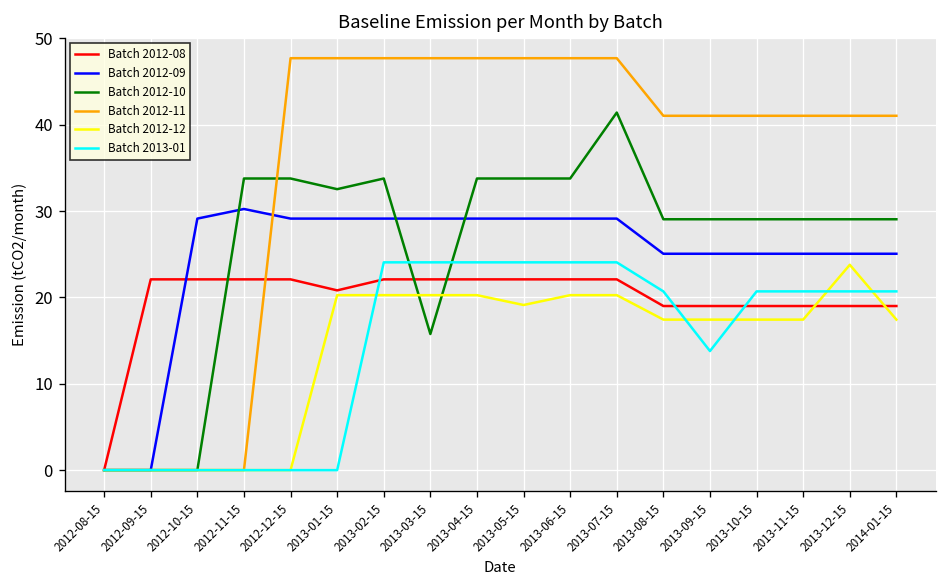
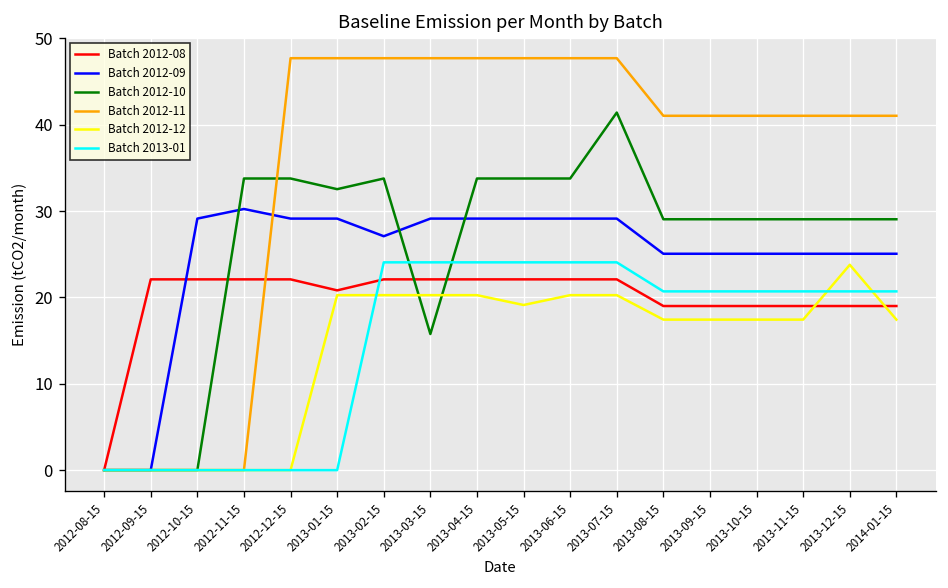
  {
    "Batch 2012-08": {
      "2012-09-15": 22,
      "2012-10-15": 22,
      "2012-11-15": 22,
      "2012-12-15": 22,
      "2013-01-15": 21,
      "2013-02-15": 22,
      "2013-03-15": 22,
      "2013-04-15": 22,
      "2013-05-15": 22,
      "2013-06-15": 22,
      "2013-07-15": 22,
      "2013-08-15": 19,
      "2013-09-15": 19,
      "2013-10-15": 19,
      "2013-11-15": 19,
      "2013-12-15": 19,
      "2014-01-15": 19
    },
    "Batch 2012-09": {
      "2012-10-15": 29,
      "2012-11-15": 30,
      "2012-12-15": 29,
      "2013-01-15": 29,
-     "2013-02-15": 29,
+     "2013-02-15": 27,
      "2013-03-15": 29,
      "2013-04-15": 29,
      "2013-05-15": 29,
      "2013-06-15": 29,
      "2013-07-15": 29,
      "2013-08-15": 25,
      "2013-09-15": 25,
      "2013-10-15": 25,
      "2013-11-15": 25,
      "2013-12-15": 25,
      "2014-01-15": 25
    },
    "Batch 2012-10": {
      "2012-11-15": 34,
      "2012-12-15": 34,
      "2013-01-15": 33,
      "2013-02-15": 34,
      "2013-03-15": 16,
      "2013-04-15": 34,
      "2013-05-15": 34,
      "2013-06-15": 34,
      "2013-07-15": 41,
      "2013-08-15": 29,
      "2013-09-15": 29,
      "2013-10-15": 29,
      "2013-11-15": 29,
      "2013-12-15": 29,
      "2014-01-15": 29
    },
    "Batch 2012-11": {
      "2012-12-15": 48,
      "2013-01-15": 48,
      "2013-02-15": 48,
      "2013-03-15": 48,
      "2013-04-15": 48,
      "2013-05-15": 48,
      "2013-06-15": 48,
      "2013-07-15": 48,
      "2013-08-15": 41,
      "2013-09-15": 41,
      "2013-10-15": 41,
      "2013-11-15": 41,
      "2013-12-15": 41,
      "2014-01-15": 41
    },
    "Batch 2012-12": {
      "2013-01-15": 20,
      "2013-02-15": 20,
      "2013-03-15": 20,
      "2013-04-15": 20,
      "2013-05-15": 19,
      "2013-06-15": 20,
      "2013-07-15": 20,
      "2013-08-15": 17,
      "2013-09-15": 17,
      "2013-10-15": 17,
      "2013-11-15": 17,
      "2013-12-15": 24,
      "2014-01-15": 17
    },
    "Batch 2013-01": {
      "2013-01-15": 0,
      "2013-02-15": 24,
      "2013-03-15": 24,
      "2013-04-15": 24,
      "2013-05-15": 24,
      "2013-06-15": 24,
      "2013-07-15": 24,
      "2013-08-15": 21,
-     "2013-09-15": 14,
+     "2013-09-15": 21,
      "2013-10-15": 21,
      "2013-11-15": 21,
      "2013-12-15": 21,
      "2014-01-15": 21
    }
  }
